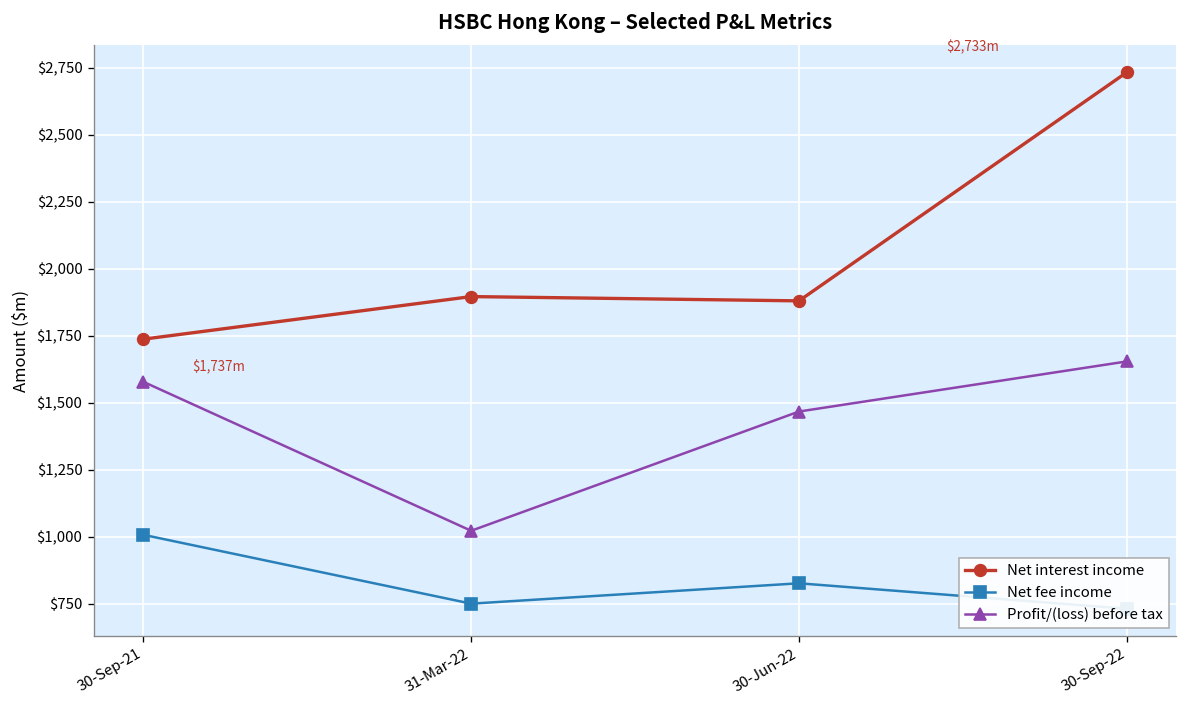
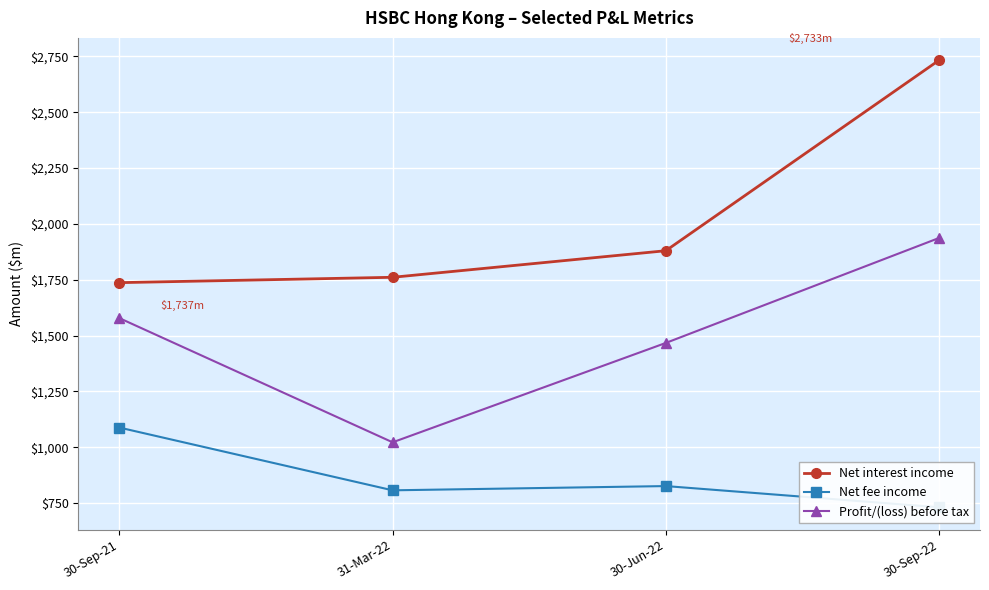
  {
    "Net interest income": {
      "30-Sep-21": "$1,740",
-     "31-Mar-22": "$1,900",
+     "31-Mar-22": "$1,760",
      "30-Jun-22": "$1,880",
      "30-Sep-22": "$2,730"
    },
    "Net fee income": {
-     "30-Sep-21": "$1,010",
-     "31-Mar-22": "$750",
+     "30-Sep-21": "$1,090",
+     "31-Mar-22": "$810",
      "30-Jun-22": "$830"
    },
    "Profit/(loss) before tax": {
      "30-Sep-21": "$1,580",
      "31-Mar-22": "$1,020",
      "30-Jun-22": "$1,470",
-     "30-Sep-22": "$1,650"
+     "30-Sep-22": "$1,940"
    }
  }
